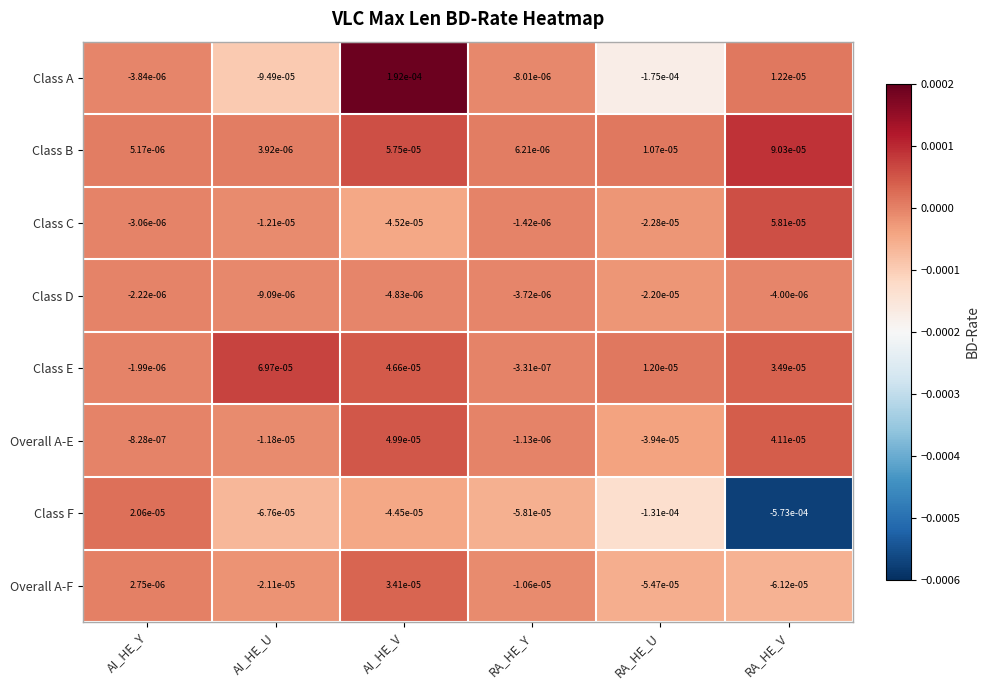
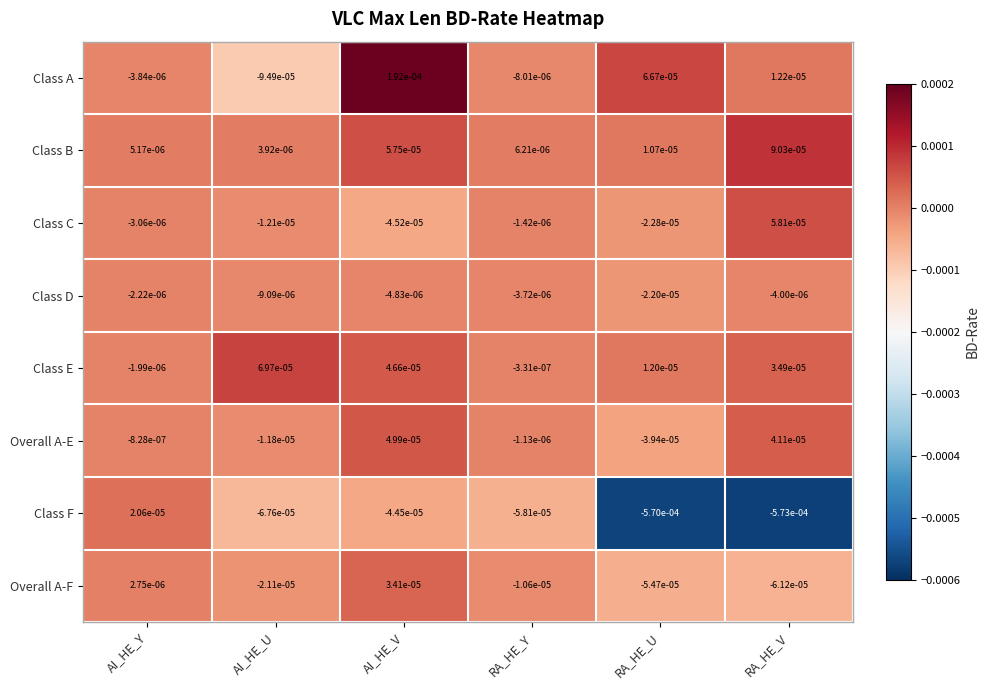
  {
    "Class A": {
      "AI_HE_Y": "-3.84e-06",
      "AI_HE_U": "-9.49e-05",
      "AI_HE_V": "1.92e-04",
      "RA_HE_Y": "-8.01e-06",
-     "RA_HE_U": "-1.75e-04",
+     "RA_HE_U": "6.67e-05",
      "RA_HE_V": "1.22e-05"
    },
    "Class B": {
      "AI_HE_Y": "5.17e-06",
      "AI_HE_U": "3.92e-06",
      "AI_HE_V": "5.75e-05",
      "RA_HE_Y": "6.21e-06",
      "RA_HE_U": "1.07e-05",
      "RA_HE_V": "9.03e-05"
    },
    "Class C": {
      "AI_HE_Y": "-3.06e-06",
      "AI_HE_U": "-1.21e-05",
      "AI_HE_V": "-4.52e-05",
      "RA_HE_Y": "-1.42e-06",
      "RA_HE_U": "-2.28e-05",
      "RA_HE_V": "5.81e-05"
    },
    "Class D": {
      "AI_HE_Y": "-2.22e-06",
      "AI_HE_U": "-9.09e-06",
      "AI_HE_V": "-4.83e-06",
      "RA_HE_Y": "-3.72e-06",
      "RA_HE_U": "-2.20e-05",
      "RA_HE_V": "-4.00e-06"
    },
    "Class E": {
      "AI_HE_Y": "-1.99e-06",
      "AI_HE_U": "6.97e-05",
      "AI_HE_V": "4.66e-05",
      "RA_HE_Y": "-3.31e-07",
      "RA_HE_U": "1.20e-05",
      "RA_HE_V": "3.49e-05"
    },
    "Overall A-E": {
      "AI_HE_Y": "-8.28e-07",
      "AI_HE_U": "-1.18e-05",
      "AI_HE_V": "4.99e-05",
      "RA_HE_Y": "-1.13e-06",
      "RA_HE_U": "-3.94e-05",
      "RA_HE_V": "4.11e-05"
    },
    "Class F": {
      "AI_HE_Y": "2.06e-05",
      "AI_HE_U": "-6.76e-05",
      "AI_HE_V": "-4.45e-05",
      "RA_HE_Y": "-5.81e-05",
-     "RA_HE_U": "-1.31e-04",
+     "RA_HE_U": "-5.70e-04",
      "RA_HE_V": "-5.73e-04"
    },
    "Overall A-F": {
      "AI_HE_Y": "2.75e-06",
      "AI_HE_U": "-2.11e-05",
      "AI_HE_V": "3.41e-05",
      "RA_HE_Y": "-1.06e-05",
      "RA_HE_U": "-5.47e-05",
      "RA_HE_V": "-6.12e-05"
    }
  }
